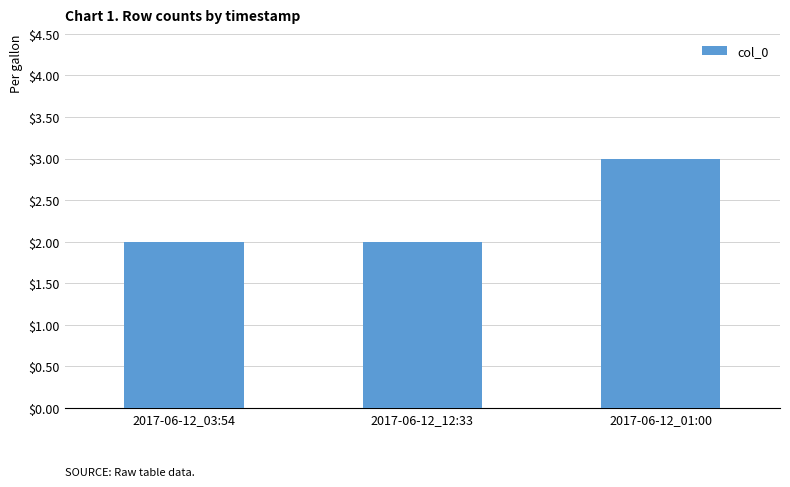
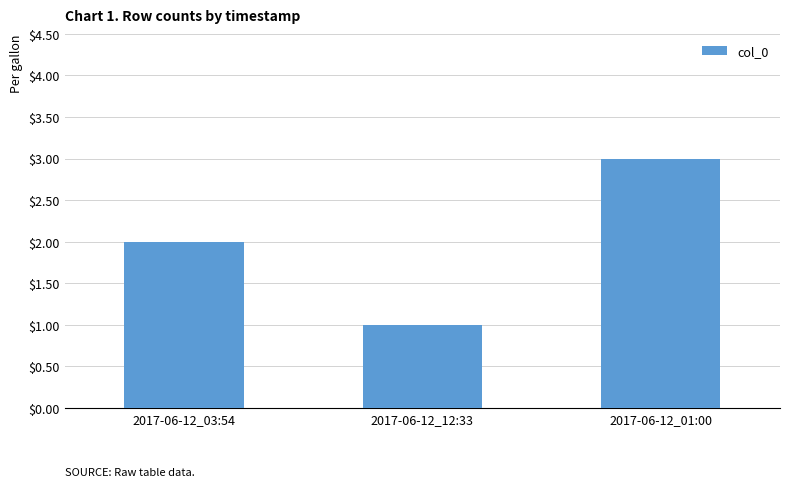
  {
    "2017-06-12_03:54": "$2",
-   "2017-06-12_12:33": "$2",
+   "2017-06-12_12:33": "$1",
    "2017-06-12_01:00": "$3"
  }
